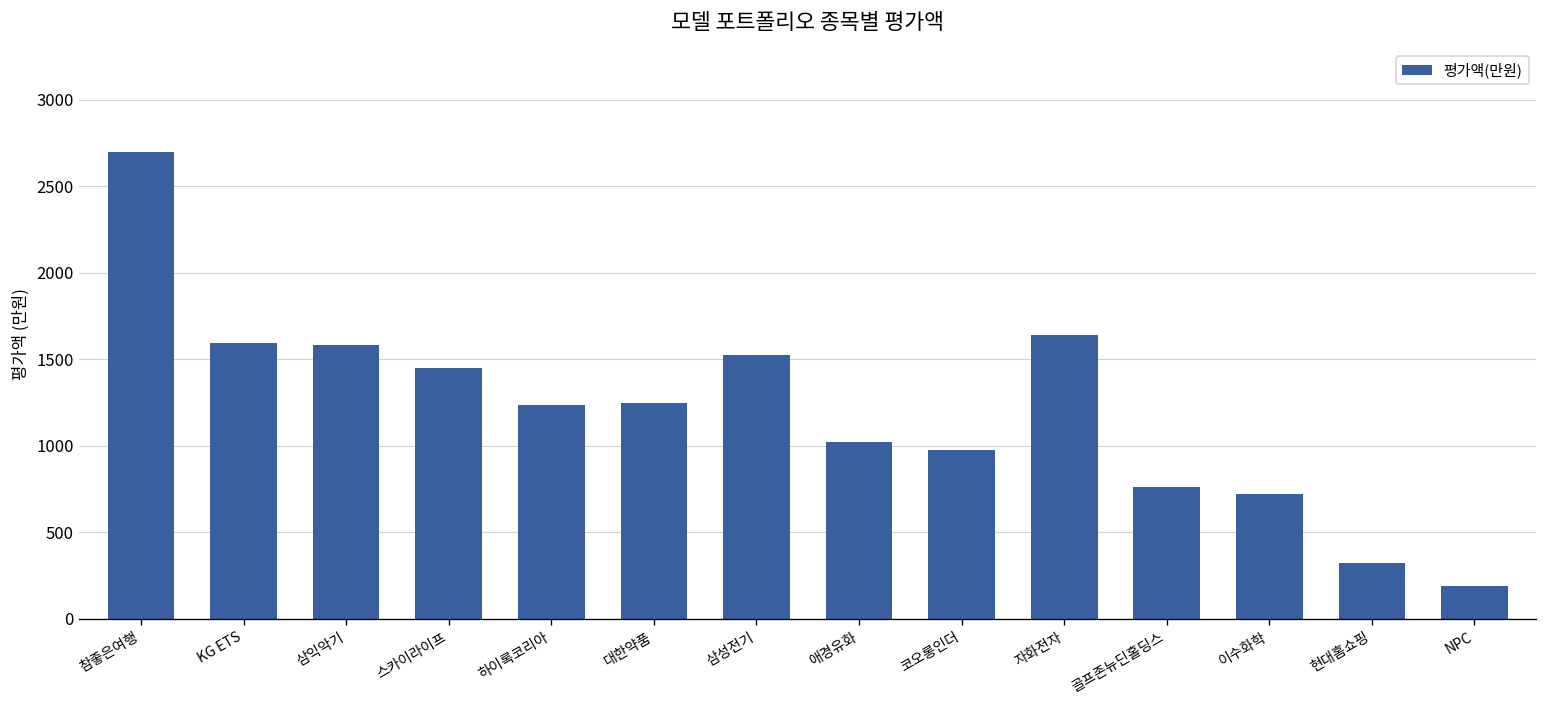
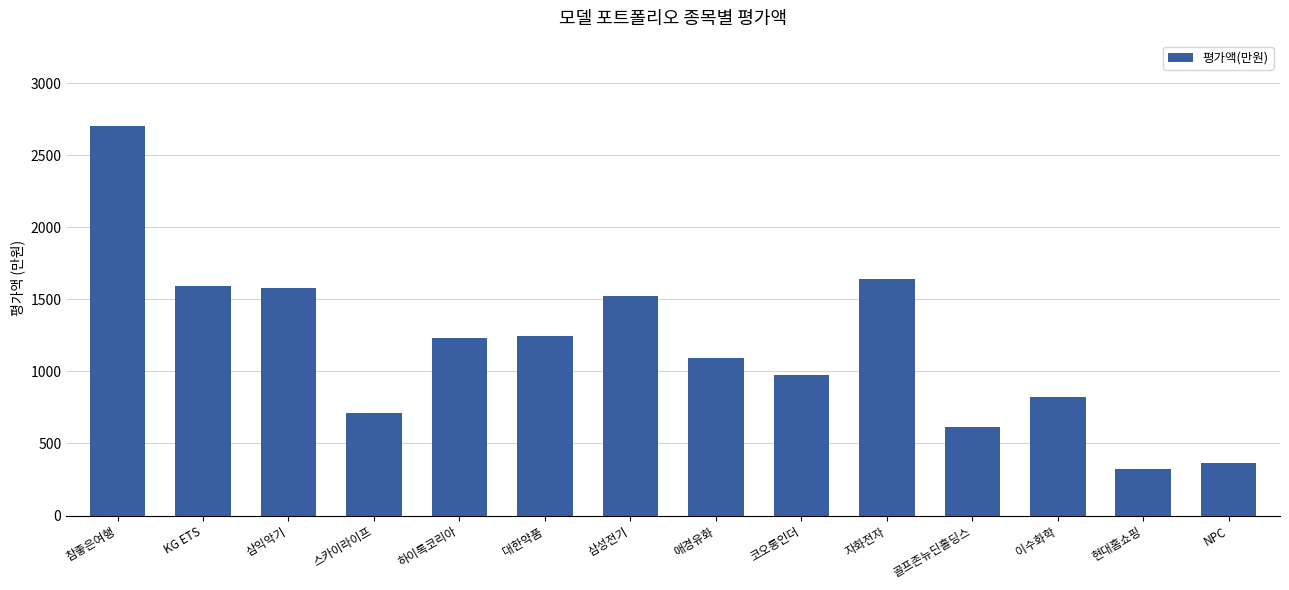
  {
    "참좋은여행": 2700,
    "KG ETS": 1590,
    "삼익악기": 1580,
-   "스카이라이프": 1450,
+   "스카이라이프": 710,
    "하이록코리아": 1230,
    "대한약품": 1250,
    "삼성전기": 1520,
-   "애경유화": 1020,
+   "애경유화": 1100,
    "코오롱인더": 980,
    "자화전자": 1640,
-   "골프존뉴딘홀딩스": 760,
-   "이수화학": 720,
+   "골프존뉴딘홀딩스": 620,
+   "이수화학": 820,
    "현대홈쇼핑": 320,
-   "NPC": 190
+   "NPC": 360
  }
